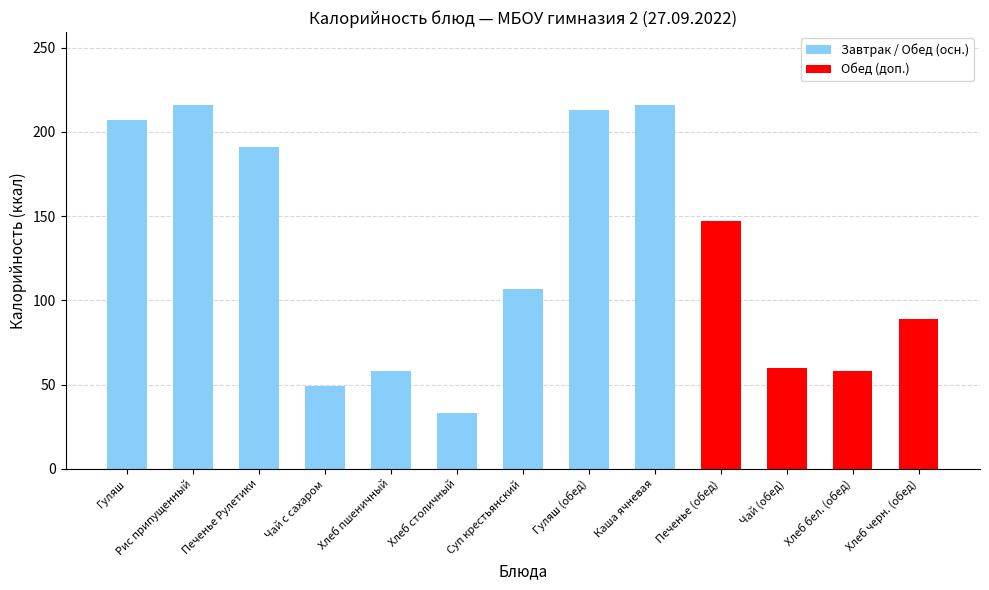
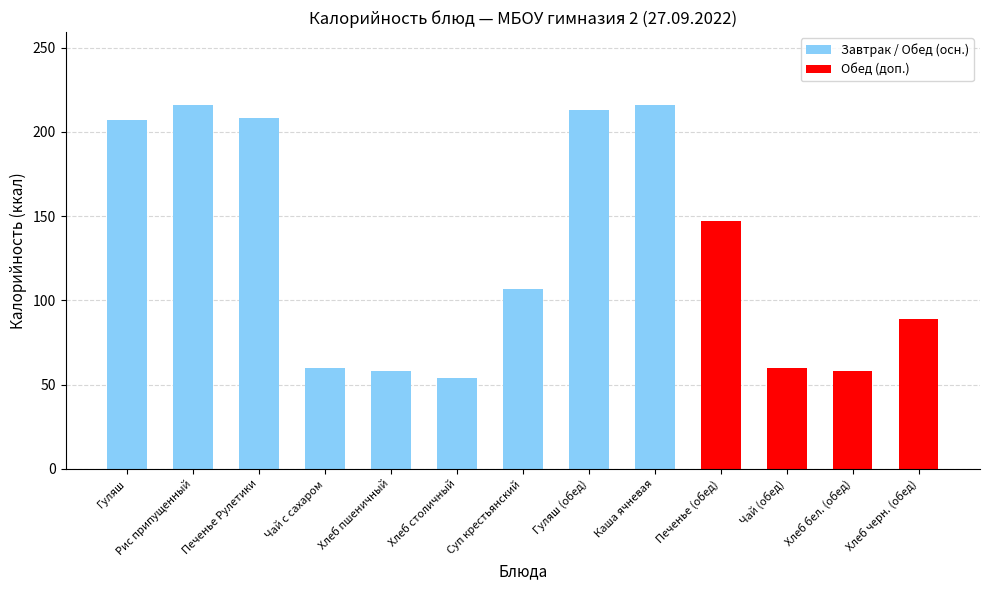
  {
    "Гуляш": 207,
    "Рис припущенный": 216,
-   "Печенье Рулетики": 191,
-   "Чай с сахаром": 49,
+   "Печенье Рулетики": 208,
+   "Чай с сахаром": 60,
    "Хлеб пшеничный": 58,
-   "Хлеб столичный": 33,
+   "Хлеб столичный": 54,
    "Суп крестьянский": 107,
    "Гуляш (обед)": 213,
    "Каша ячневая": 216,
    "Печенье (обед)": 147,
    "Чай (обед)": 60,
    "Хлеб бел. (обед)": 58,
    "Хлеб черн. (обед)": 89
  }
